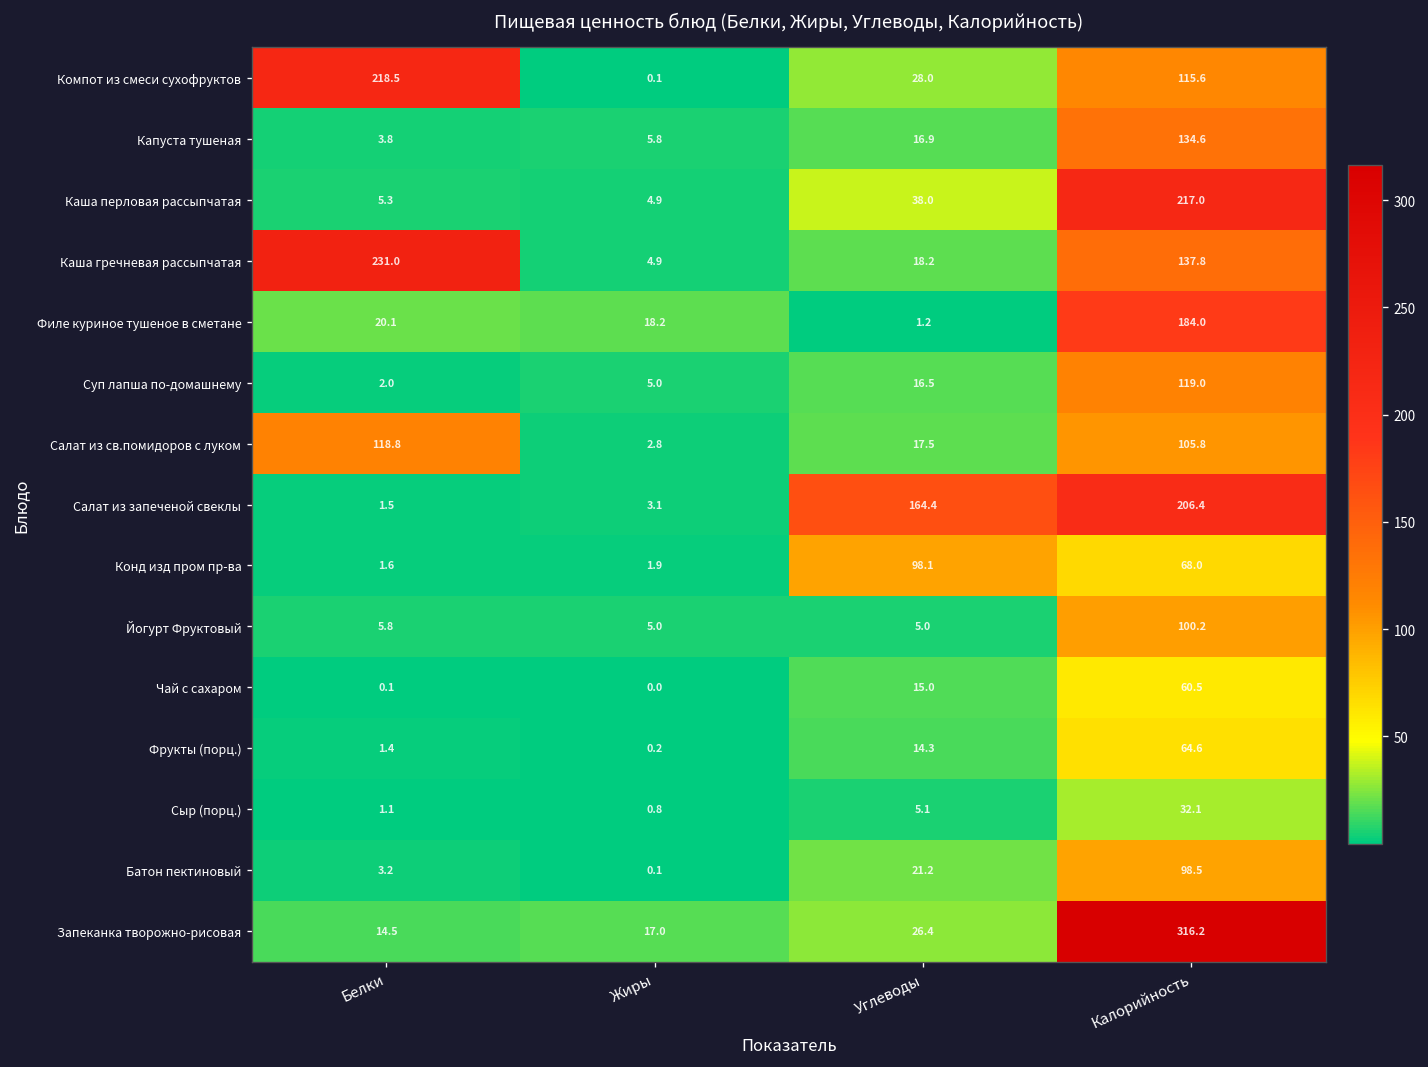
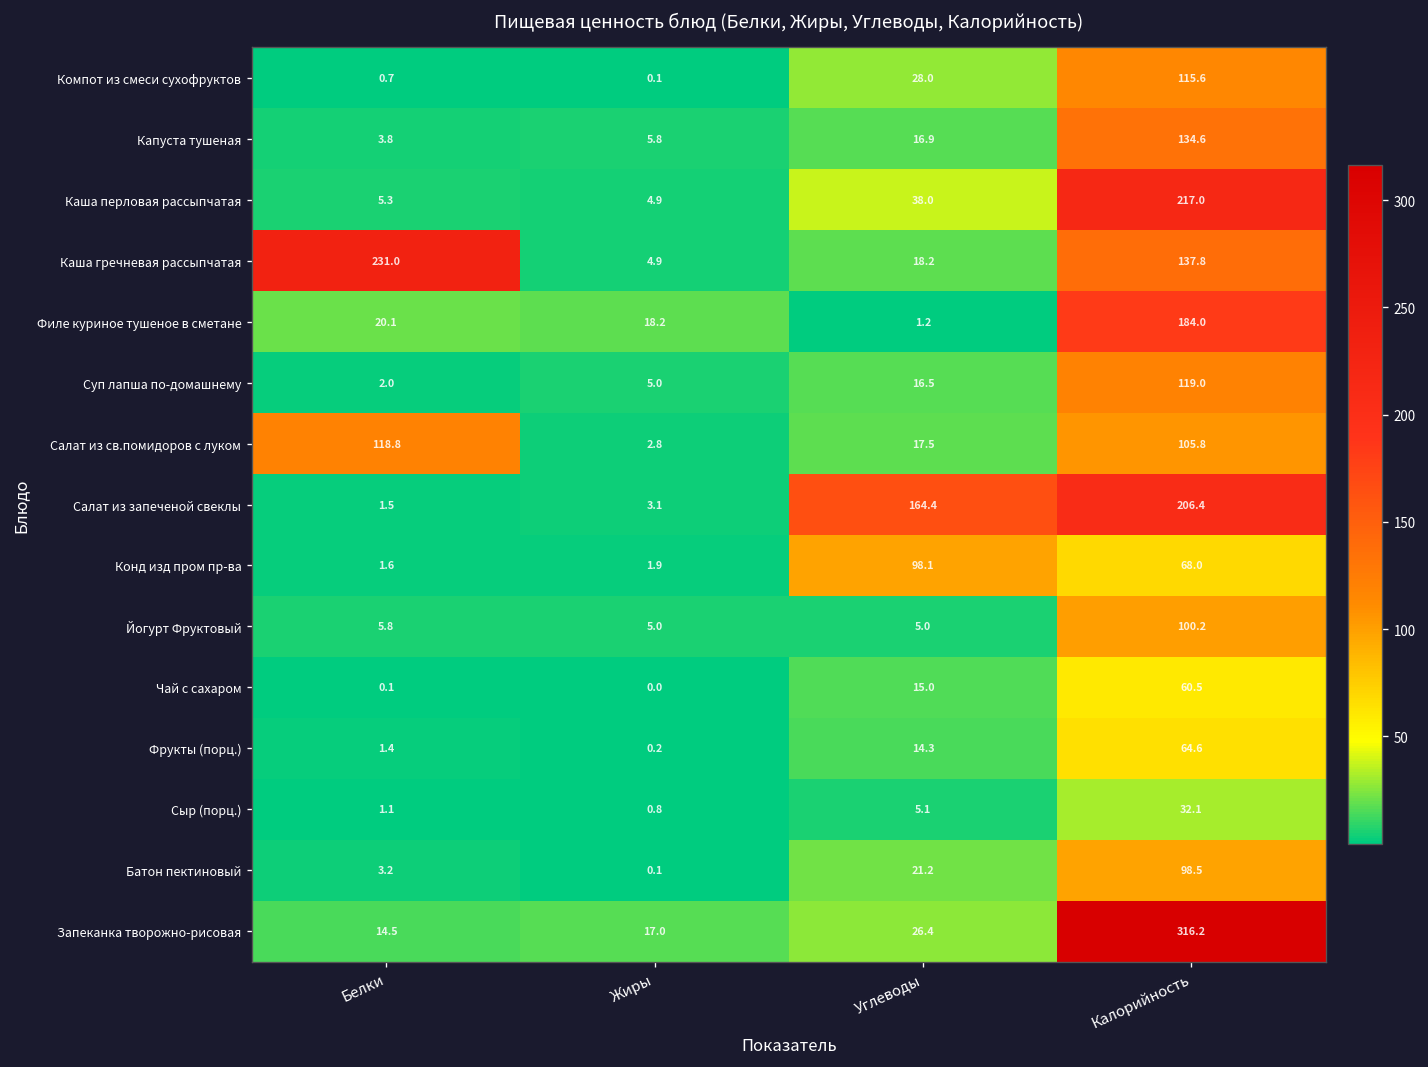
  {
    "Компот из смеси сухофруктов": {
-     "Белки": 218.5,
+     "Белки": 0.7,
      "Жиры": 0.1,
      "Углеводы": 28.0,
      "Калорийность": 115.6
    },
    "Капуста тушеная": {
      "Белки": 3.8,
      "Жиры": 5.8,
      "Углеводы": 16.9,
      "Калорийность": 134.6
    },
    "Каша перловая рассыпчатая": {
      "Белки": 5.3,
      "Жиры": 4.9,
      "Углеводы": 38.0,
      "Калорийность": 217.0
    },
    "Каша гречневая рассыпчатая": {
      "Белки": 231.0,
      "Жиры": 4.9,
      "Углеводы": 18.2,
      "Калорийность": 137.8
    },
    "Филе куриное тушеное в сметане": {
      "Белки": 20.1,
      "Жиры": 18.2,
      "Углеводы": 1.2,
      "Калорийность": 184.0
    },
    "Суп лапша по-домашнему": {
      "Белки": 2.0,
      "Жиры": 5.0,
      "Углеводы": 16.5,
      "Калорийность": 119.0
    },
    "Салат из св.помидоров с луком": {
      "Белки": 118.8,
      "Жиры": 2.8,
      "Углеводы": 17.5,
      "Калорийность": 105.8
    },
    "Салат из запеченой свеклы": {
      "Белки": 1.5,
      "Жиры": 3.1,
      "Углеводы": 164.4,
      "Калорийность": 206.4
    },
    "Конд изд пром пр-ва": {
      "Белки": 1.6,
      "Жиры": 1.9,
      "Углеводы": 98.1,
      "Калорийность": 68.0
    },
    "Йогурт Фруктовый": {
      "Белки": 5.8,
      "Жиры": 5.0,
      "Углеводы": 5.0,
      "Калорийность": 100.2
    },
    "Чай с сахаром": {
      "Белки": 0.1,
      "Жиры": 0.0,
      "Углеводы": 15.0,
      "Калорийность": 60.5
    },
    "Фрукты (порц.)": {
      "Белки": 1.4,
      "Жиры": 0.2,
      "Углеводы": 14.3,
      "Калорийность": 64.6
    },
    "Сыр (порц.)": {
      "Белки": 1.1,
      "Жиры": 0.8,
      "Углеводы": 5.1,
      "Калорийность": 32.1
    },
    "Батон пектиновый": {
      "Белки": 3.2,
      "Жиры": 0.1,
      "Углеводы": 21.2,
      "Калорийность": 98.5
    },
    "Запеканка творожно-рисовая": {
      "Белки": 14.5,
      "Жиры": 17.0,
      "Углеводы": 26.4,
      "Калорийность": 316.2
    }
  }
